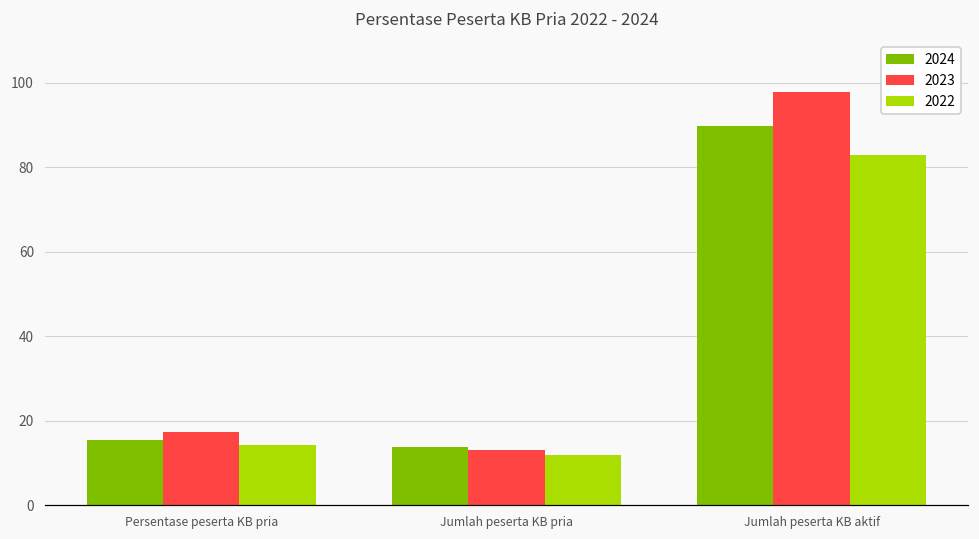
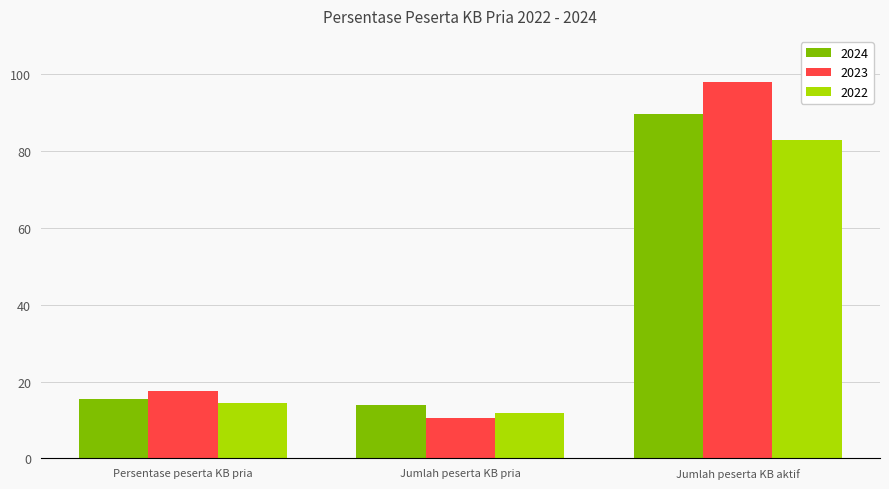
  {
    "2023": {
      "Persentase peserta KB pria": 17,
-     "Jumlah peserta KB pria": 13,
+     "Jumlah peserta KB pria": 11,
      "Jumlah peserta KB aktif": 98
    }
  }
